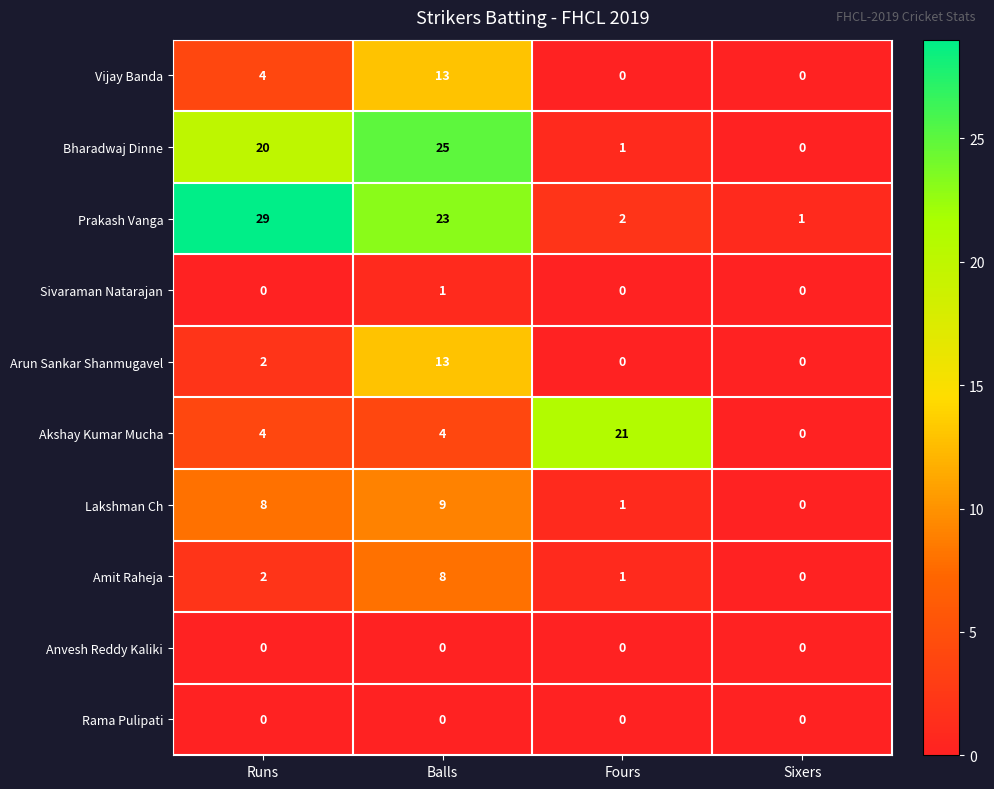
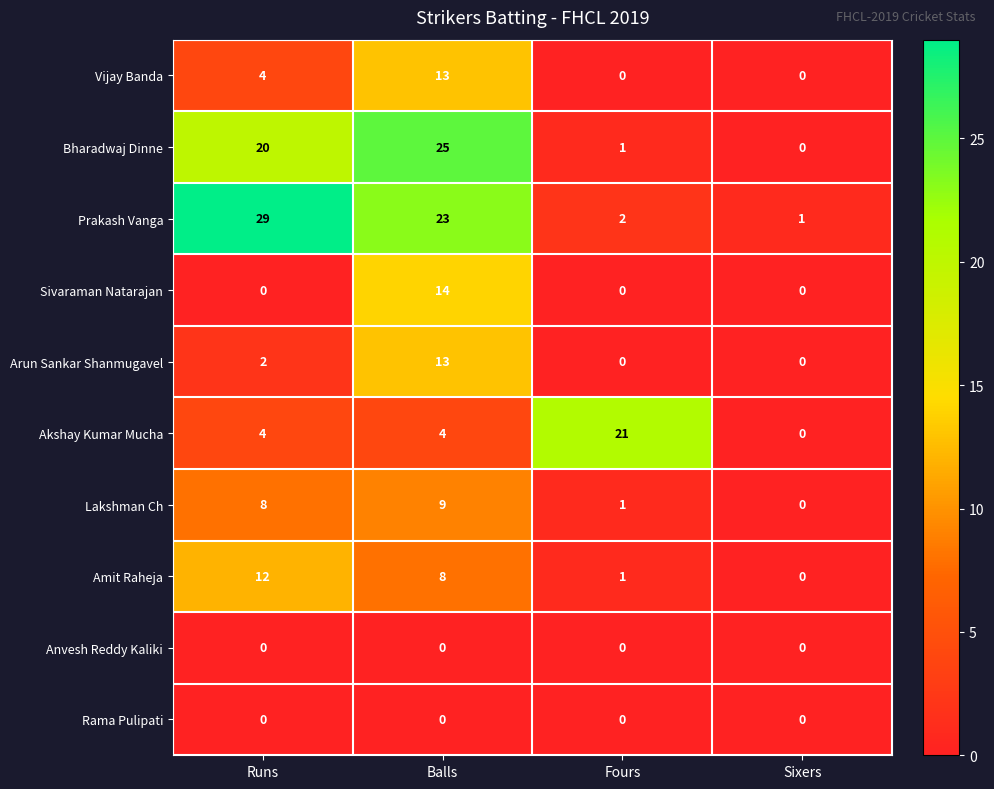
  {
    "Vijay Banda": {
      "Runs": 4,
      "Balls": 13,
      "Fours": 0,
      "Sixers": 0
    },
    "Bharadwaj Dinne": {
      "Runs": 20,
      "Balls": 25,
      "Fours": 1,
      "Sixers": 0
    },
    "Prakash Vanga": {
      "Runs": 29,
      "Balls": 23,
      "Fours": 2,
      "Sixers": 1
    },
    "Sivaraman Natarajan": {
      "Runs": 0,
-     "Balls": 1,
+     "Balls": 14,
      "Fours": 0,
      "Sixers": 0
    },
    "Arun Sankar Shanmugavel": {
      "Runs": 2,
      "Balls": 13,
      "Fours": 0,
      "Sixers": 0
    },
    "Akshay Kumar Mucha": {
      "Runs": 4,
      "Balls": 4,
      "Fours": 21,
      "Sixers": 0
    },
    "Lakshman Ch": {
      "Runs": 8,
      "Balls": 9,
      "Fours": 1,
      "Sixers": 0
    },
    "Amit Raheja": {
-     "Runs": 2,
+     "Runs": 12,
      "Balls": 8,
      "Fours": 1,
      "Sixers": 0
    },
    "Anvesh Reddy Kaliki": {
      "Runs": 0,
      "Balls": 0,
      "Fours": 0,
      "Sixers": 0
    },
    "Rama Pulipati": {
      "Runs": 0,
      "Balls": 0,
      "Fours": 0,
      "Sixers": 0
    }
  }
